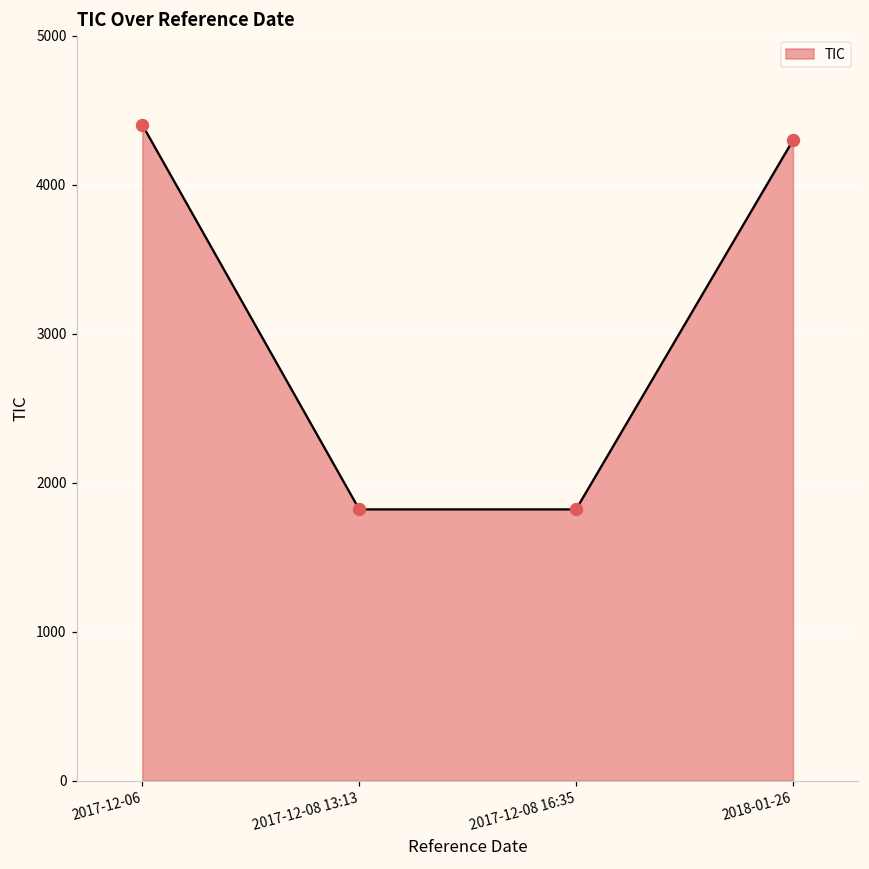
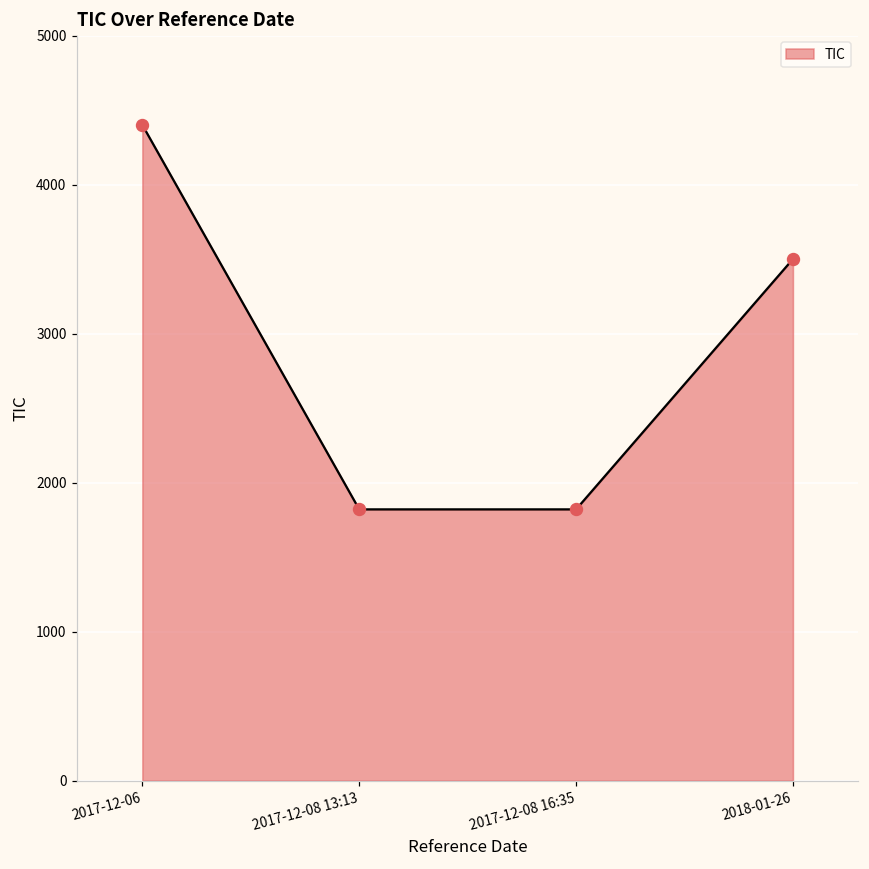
  {
    "2017-12-06": 4400,
    "2017-12-08 13:13": 1820,
    "2017-12-08 16:35": 1820,
-   "2018-01-26": 4300
+   "2018-01-26": 3500
  }
